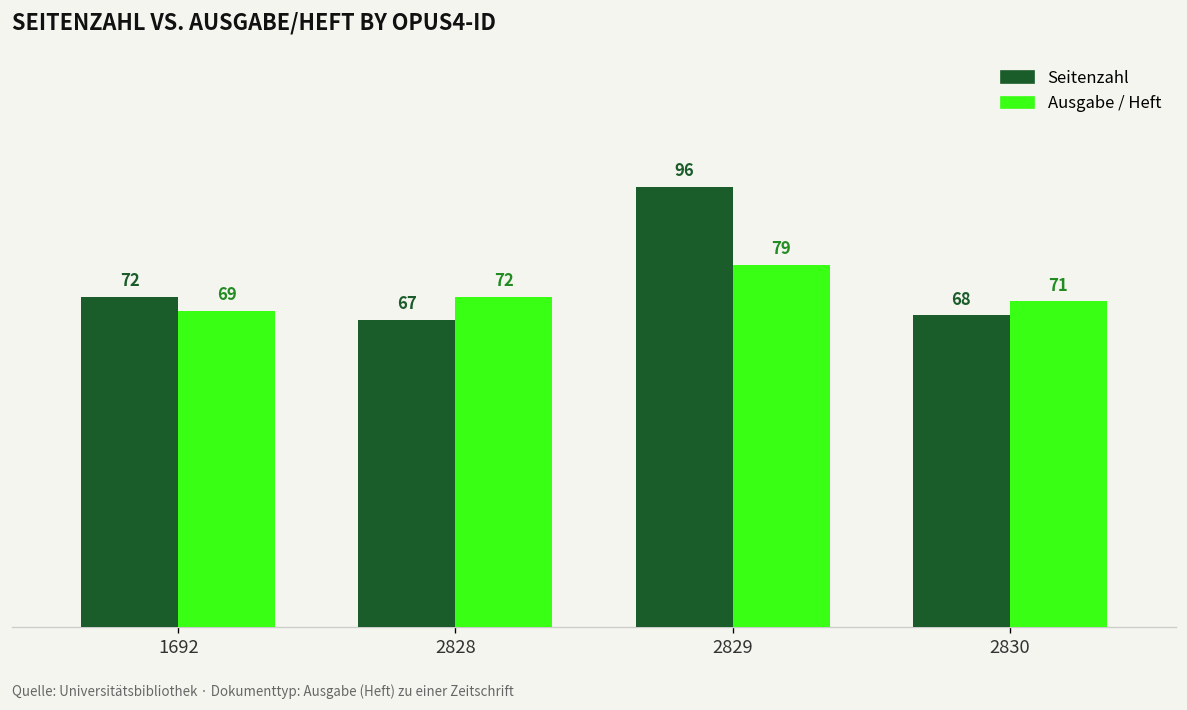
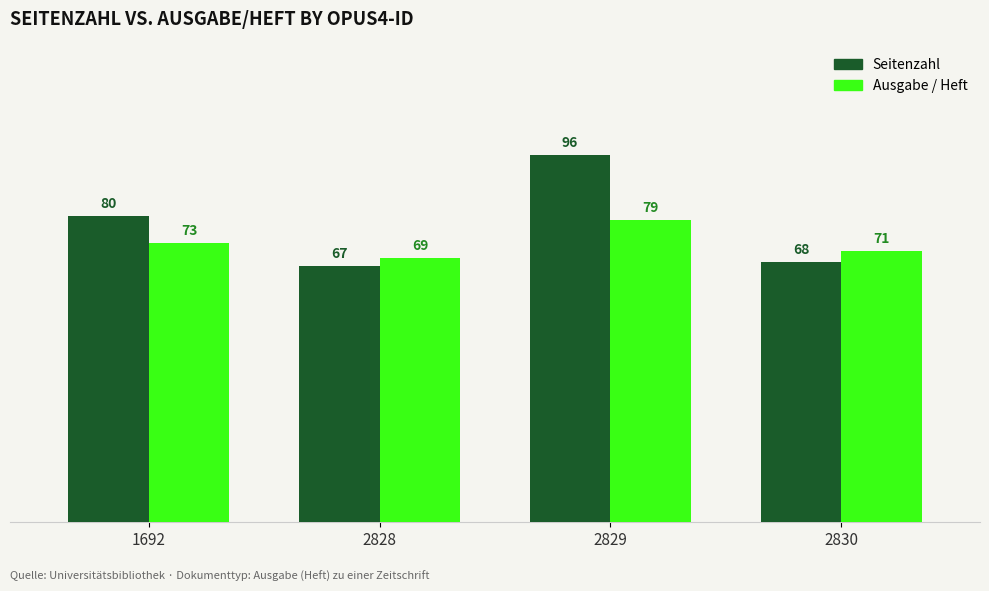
  {
    "Seitenzahl": {
-     "1692": 72,
+     "1692": 80,
      "2828": 67,
      "2829": 96,
      "2830": 68
    },
    "Ausgabe / Heft": {
-     "1692": 69,
-     "2828": 72,
+     "1692": 73,
+     "2828": 69,
      "2829": 79,
      "2830": 71
    }
  }
